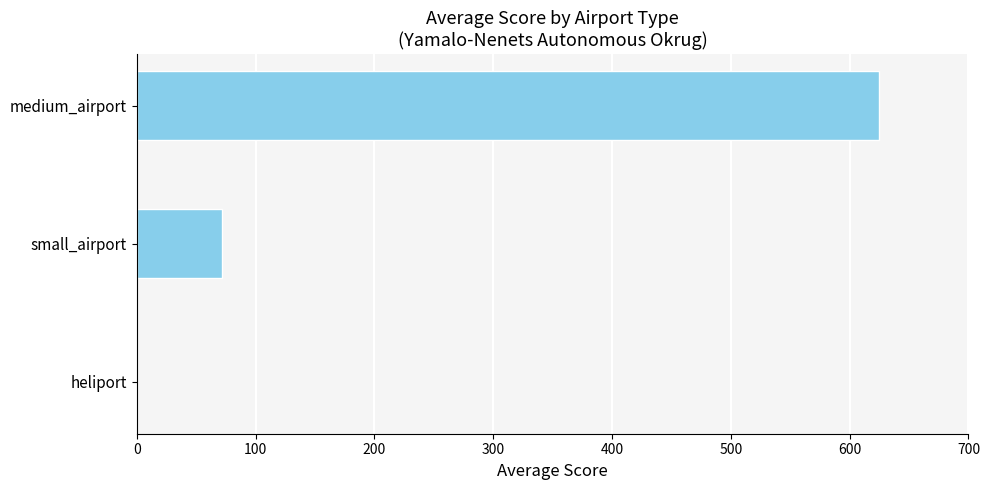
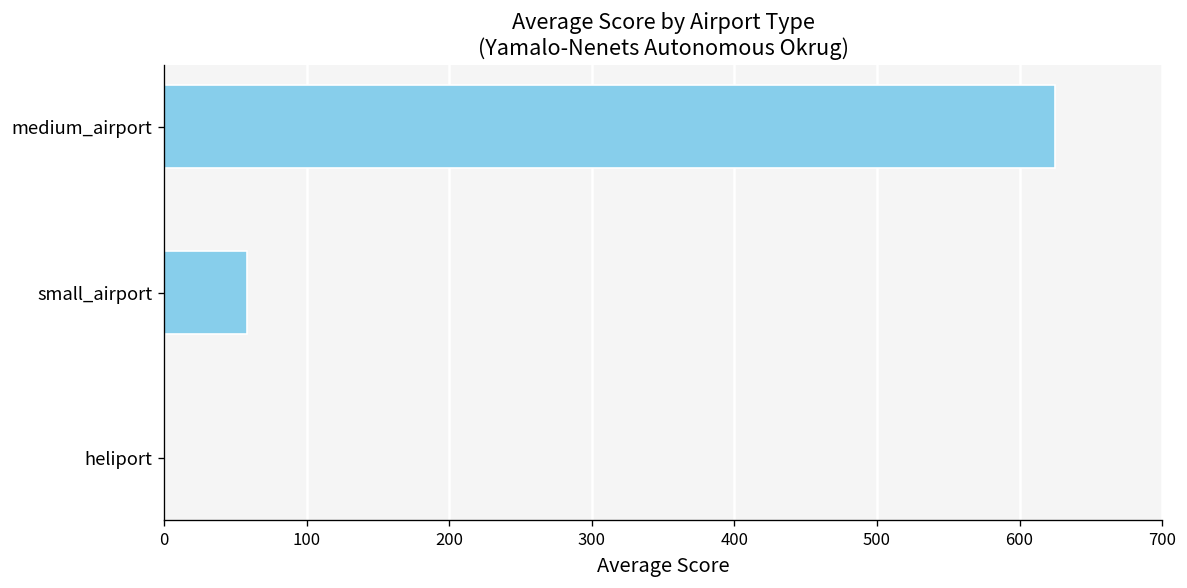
  {
    "medium_airport": 625,
-   "small_airport": 72,
+   "small_airport": 58,
    "heliport": 0
  }
